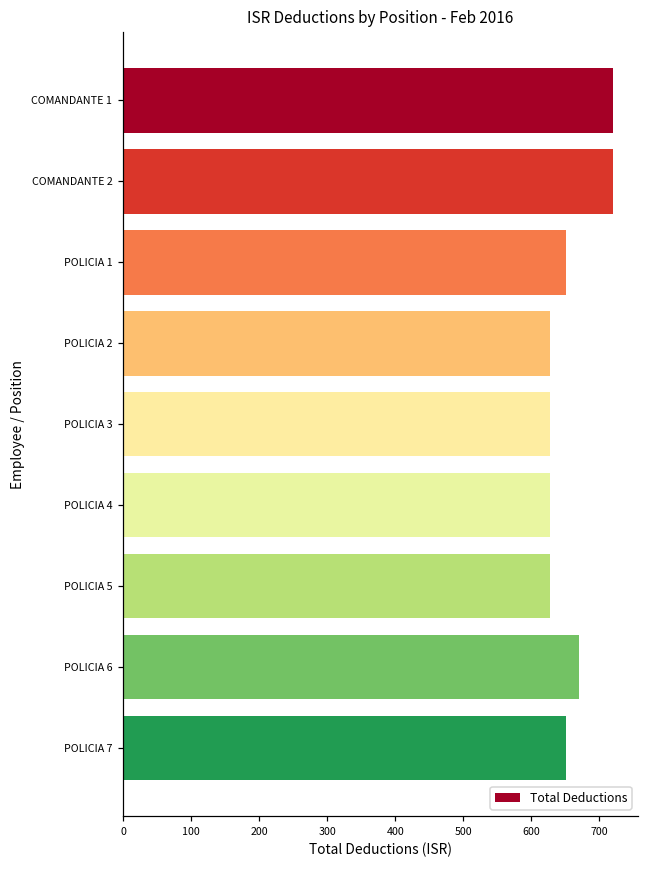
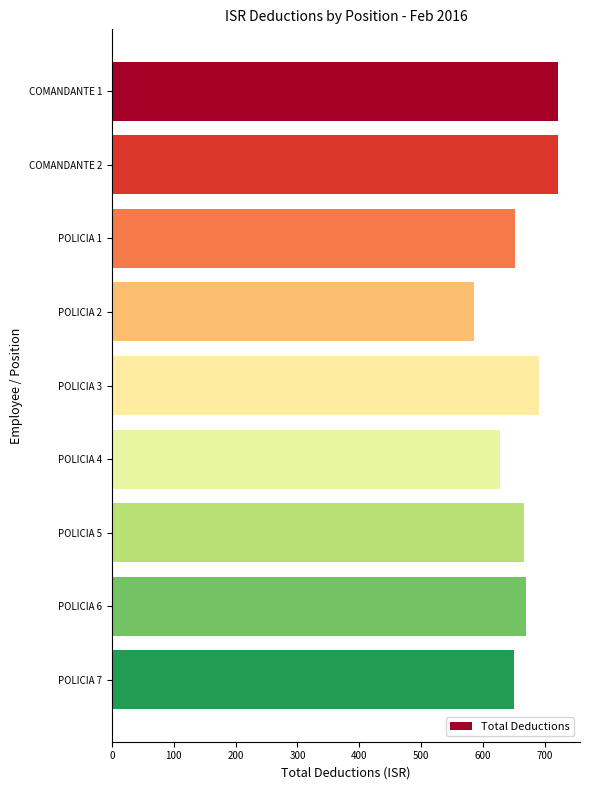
  {
    "COMANDANTE 1": 720,
    "COMANDANTE 2": 720,
    "POLICIA 1": 650,
-   "POLICIA 2": 630,
-   "POLICIA 3": 630,
+   "POLICIA 2": 590,
+   "POLICIA 3": 690,
    "POLICIA 4": 630,
-   "POLICIA 5": 630,
+   "POLICIA 5": 670,
    "POLICIA 6": 670,
    "POLICIA 7": 650
  }
